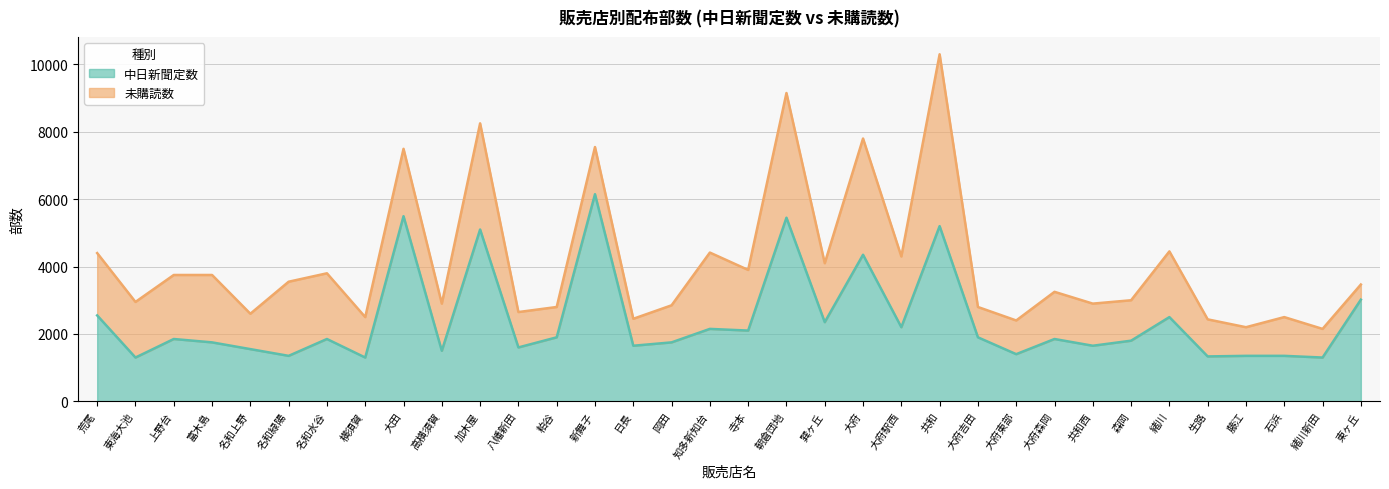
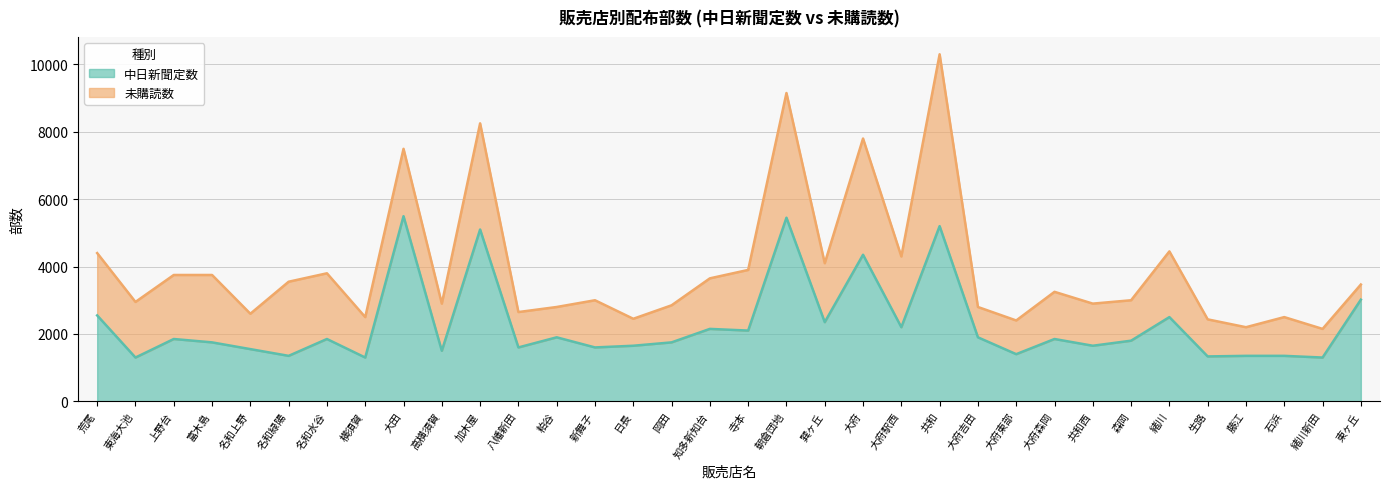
  {
    "中日新聞定数": {
      "荒尾": 2600,
      "東海大池": 1300,
      "上野台": 1900,
      "富木島": 1800,
      "名和上野": 1600,
      "名和緑陽": 1400,
      "名和水谷": 1900,
      "横須賀": 1300,
      "大田": 5500,
      "高横須賀": 1500,
      "加木屋": 5100,
      "八幡新田": 1600,
      "粕谷": 1900,
-     "新舞子": 6100,
+     "新舞子": 1600,
      "日長": 1700,
      "岡田": 1800,
      "知多新知台": 2200,
      "寺本": 2100,
      "朝倉団地": 5500,
      "巽ヶ丘": 2400,
      "大府": 4400,
      "大府駅西": 2200,
      "共和": 5200,
      "大府吉田": 1900,
      "大府東部": 1400,
      "大府森岡": 1900,
      "共和西": 1700,
      "森岡": 1800,
      "緒川": 2500,
      "生路": 1300,
      "藤江": 1400,
      "石浜": 1400,
      "緒川新田": 1300,
      "東ヶ丘": 3000
    },
    "未購読数": {
      "荒尾": 1900,
      "東海大池": 1700,
      "上野台": 1900,
      "富木島": 2000,
      "名和上野": 1100,
      "名和緑陽": 2200,
      "名和水谷": 2000,
      "横須賀": 1200,
      "大田": 2000,
      "高横須賀": 1400,
      "加木屋": 3200,
      "八幡新田": 1100,
      "粕谷": 900,
      "新舞子": 1400,
      "日長": 800,
      "岡田": 1100,
-     "知多新知台": 2300,
+     "知多新知台": 1500,
      "寺本": 1800,
      "朝倉団地": 3700,
      "巽ヶ丘": 1800,
      "大府": 3500,
      "大府駅西": 2100,
      "共和": 5100,
      "大府吉田": 900,
      "大府東部": 1000,
      "大府森岡": 1400,
      "共和西": 1300,
      "森岡": 1200,
      "緒川": 2000,
      "生路": 1100,
      "藤江": 900,
      "石浜": 1200,
      "緒川新田": 900,
      "東ヶ丘": 500
    }
  }
